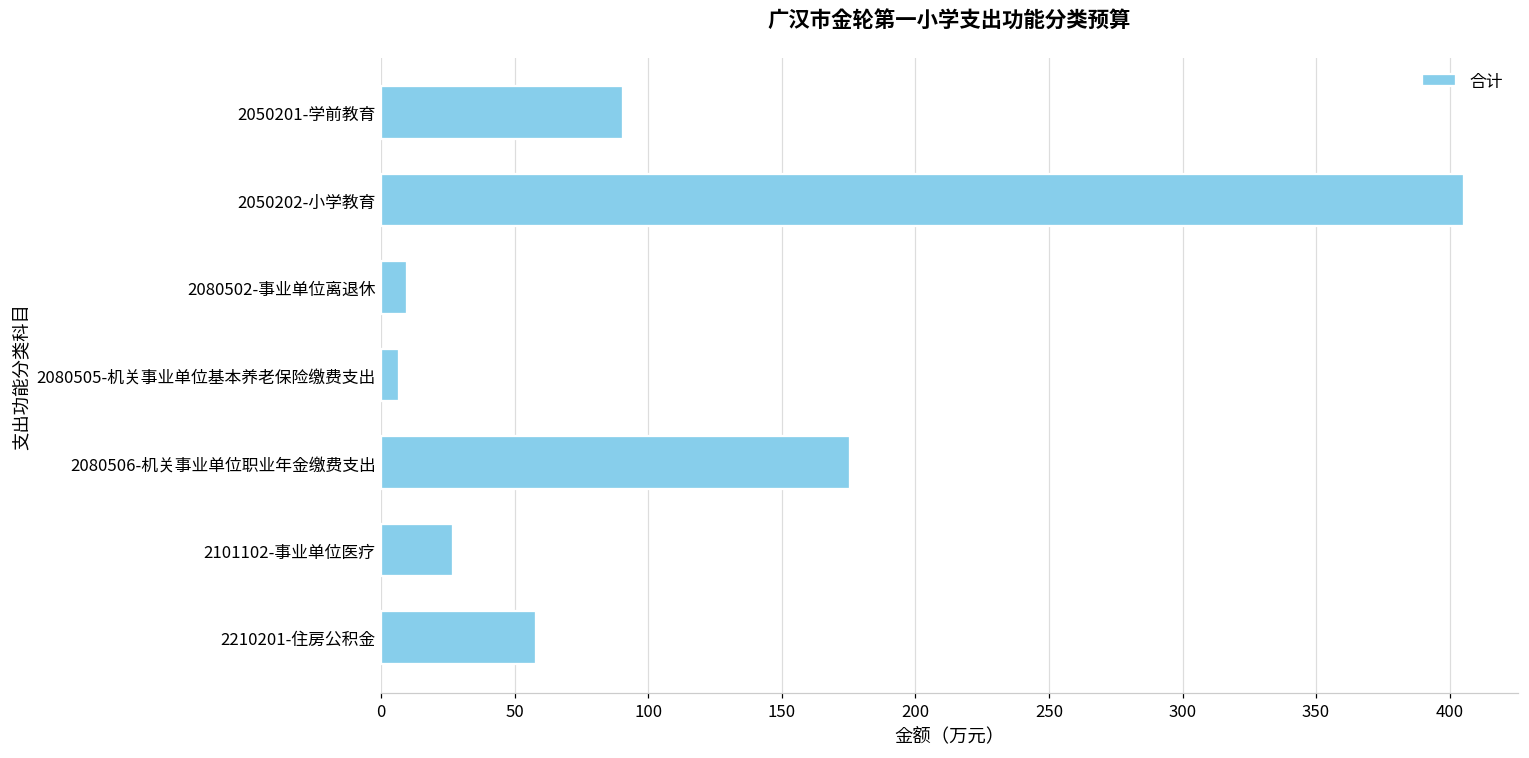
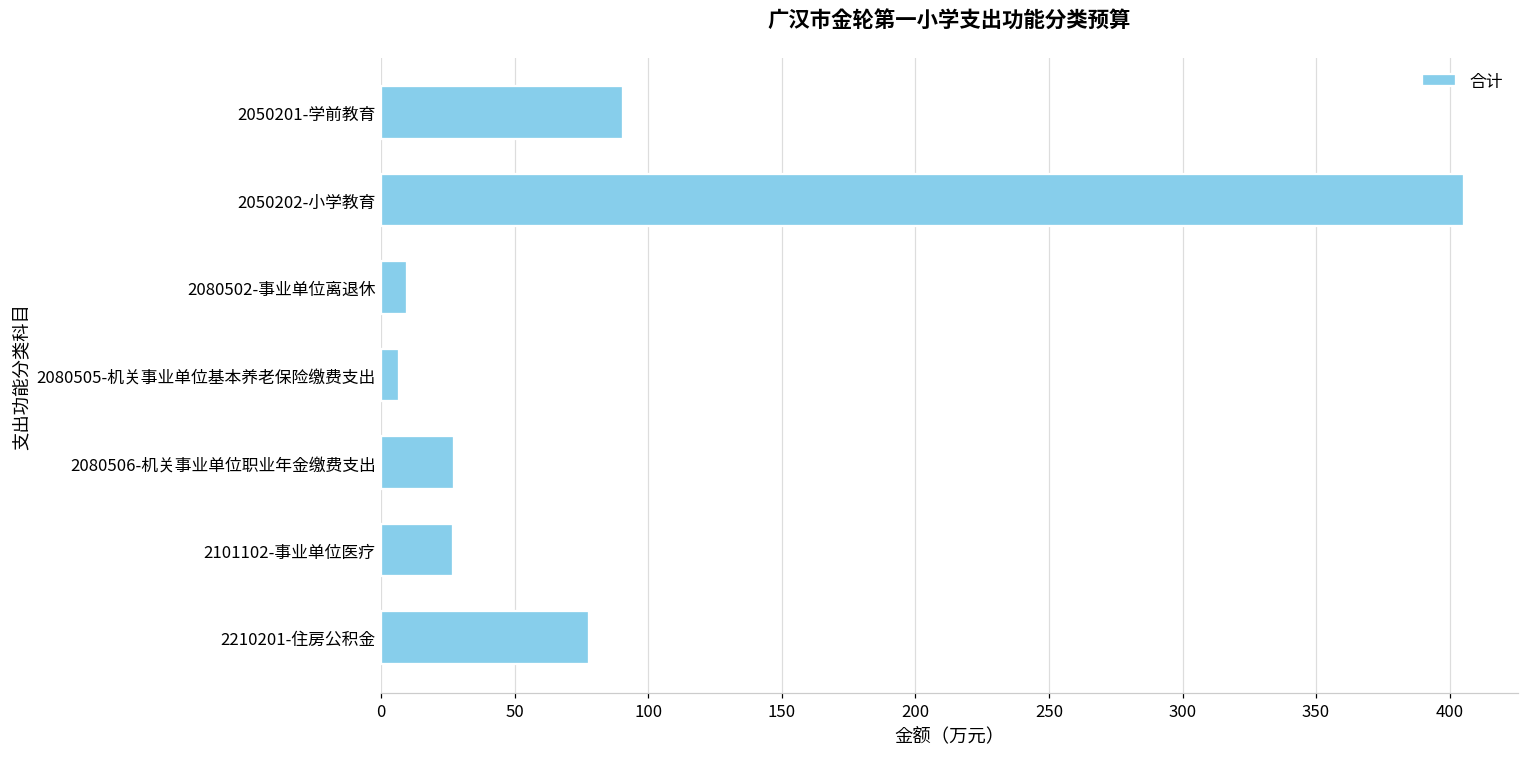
  {
    "2050201-学前教育": 91,
    "2050202-小学教育": 405,
    "2080502-事业单位离退休": 10,
    "2080505-机关事业单位基本养老保险缴费支出": 7,
-   "2080506-机关事业单位职业年金缴费支出": 176,
+   "2080506-机关事业单位职业年金缴费支出": 27,
    "2101102-事业单位医疗": 27,
-   "2210201-住房公积金": 58
+   "2210201-住房公积金": 78
  }
